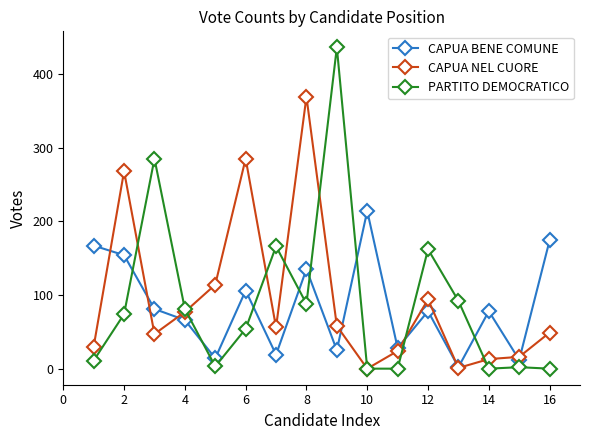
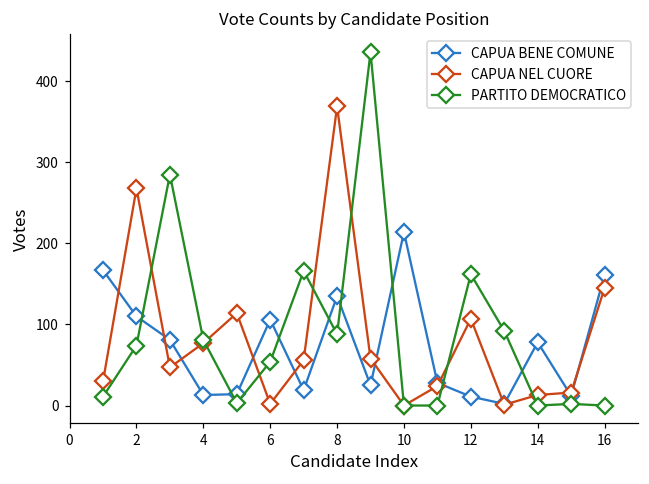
  {
    "CAPUA BENE COMUNE": {
-     "2": 150,
-     "4": 70,
+     "2": 110,
+     "4": 10,
      "6": 110,
      "8": 140,
      "10": 210,
-     "12": 80,
+     "12": 10,
      "14": 80,
-     "16": 170
+     "16": 160
    },
    "CAPUA NEL CUORE": {
      "2": 270,
      "4": 80,
-     "6": 290,
+     "6": 0,
      "8": 370,
-     "12": 90,
+     "12": 110,
      "14": 10,
-     "16": 50
+     "16": 150
    },
    "PARTITO DEMOCRATICO": {
      "2": 70,
      "4": 80,
      "6": 50,
      "8": 90,
      "12": 160,
      "14": 0,
      "16": 0
    }
  }
